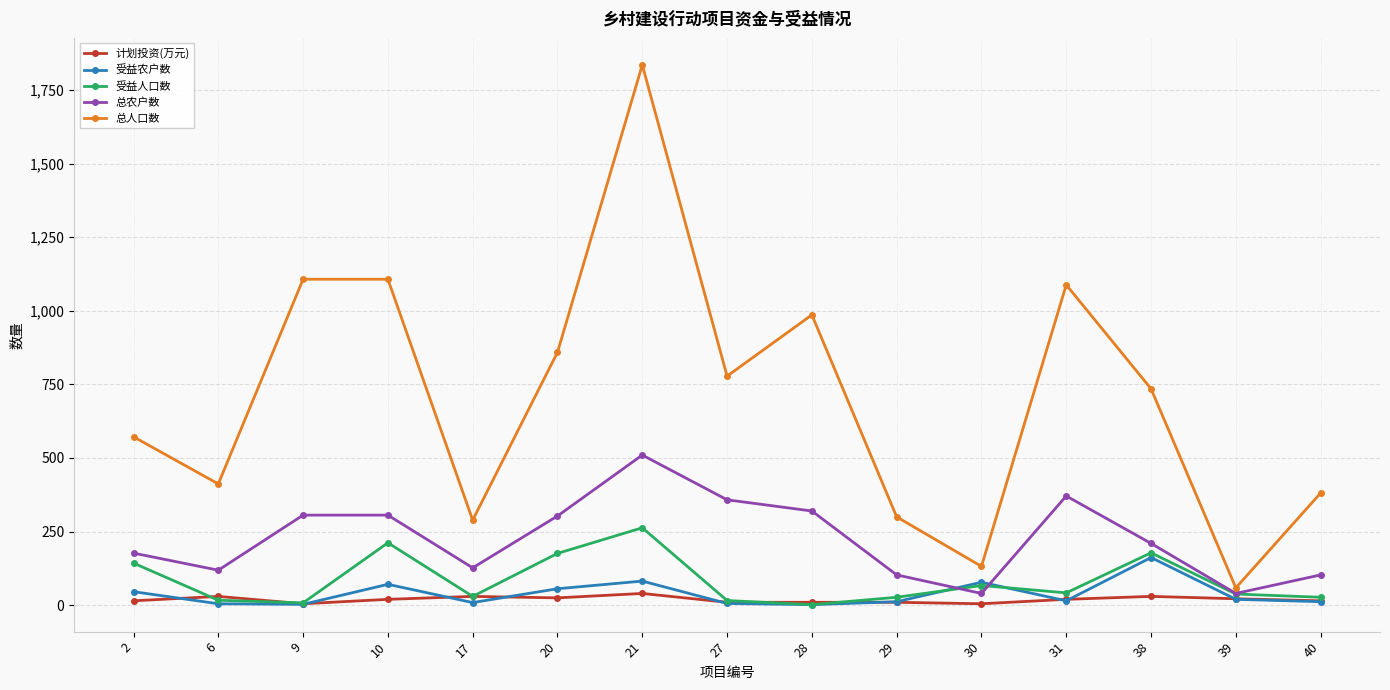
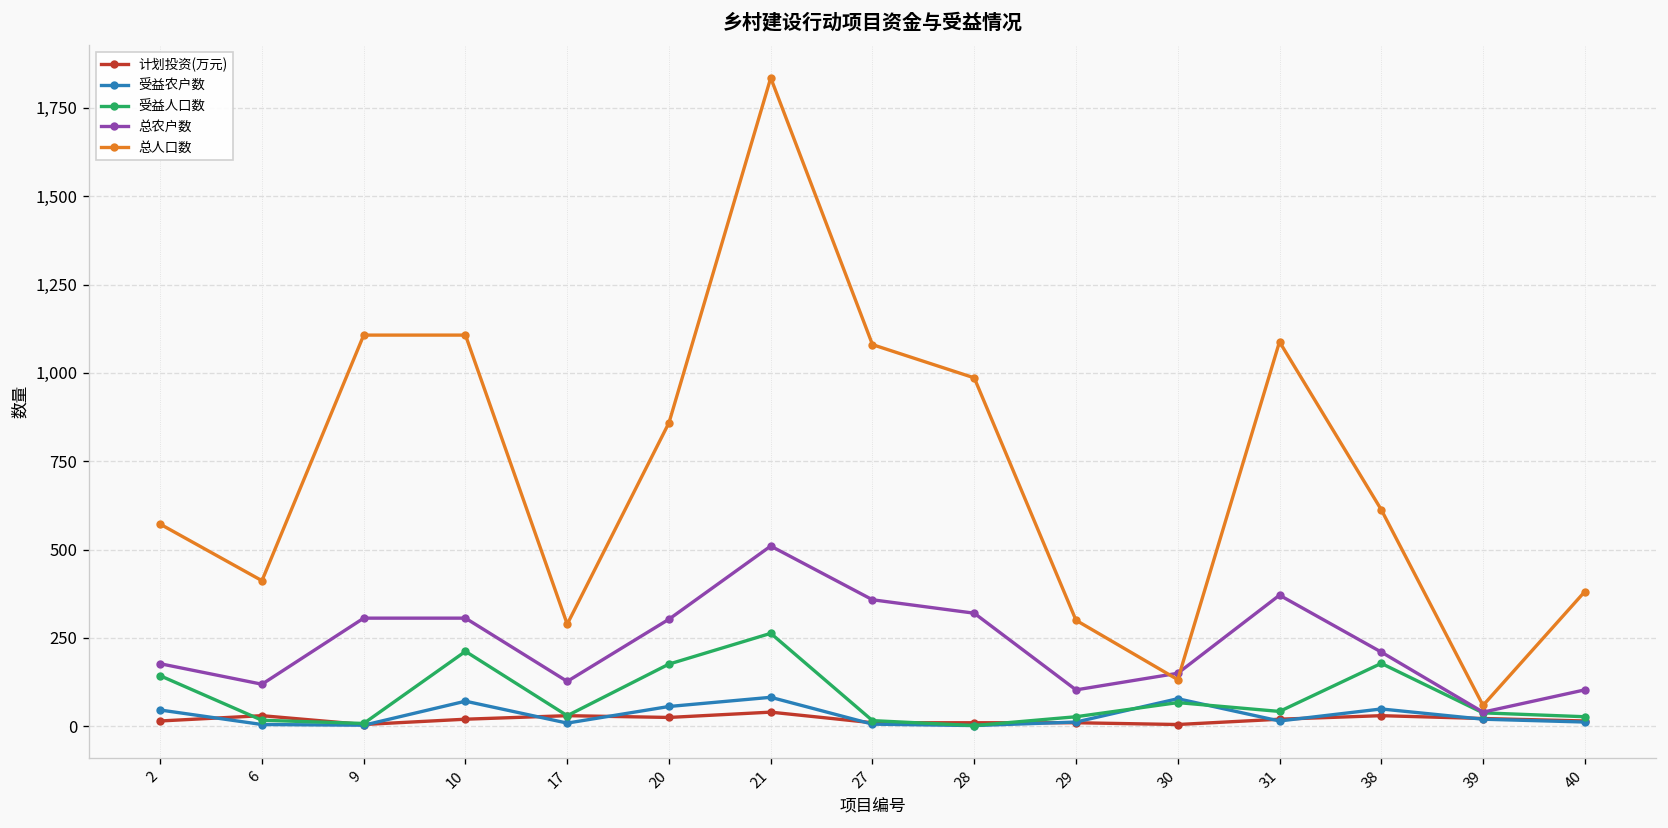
  {
    "计划投资(万元)": {
      "2": "20",
      "6": "30",
      "10": "20",
      "20": "30",
      "21": "40",
      "30": "10",
      "38": "30"
    },
    "受益农户数": {
      "2": "50",
      "6": "10",
      "10": "70",
      "17": "10",
      "20": "60",
      "21": "80",
      "30": "80",
-     "38": "160"
+     "38": "50"
    },
    "受益人口数": {
      "2": "140",
      "6": "20",
      "10": "210",
      "20": "180",
      "21": "260",
      "29": "30",
      "30": "70",
      "31": "40",
      "38": "180",
      "40": "30"
    },
    "总农户数": {
      "2": "180",
      "6": "120",
      "9": "310",
      "10": "310",
      "17": "130",
      "20": "300",
      "21": "510",
      "27": "360",
      "28": "320",
      "29": "100",
-     "30": "40",
+     "30": "150",
      "31": "370",
      "38": "210",
      "40": "100"
    },
    "总人口数": {
      "2": "570",
      "6": "410",
      "9": "1,110",
      "10": "1,110",
      "17": "290",
      "20": "860",
      "21": "1,840",
-     "27": "780",
+     "27": "1,080",
      "28": "990",
      "29": "300",
      "30": "130",
      "31": "1,090",
-     "38": "740",
+     "38": "610",
      "39": "60",
      "40": "380"
    }
  }
